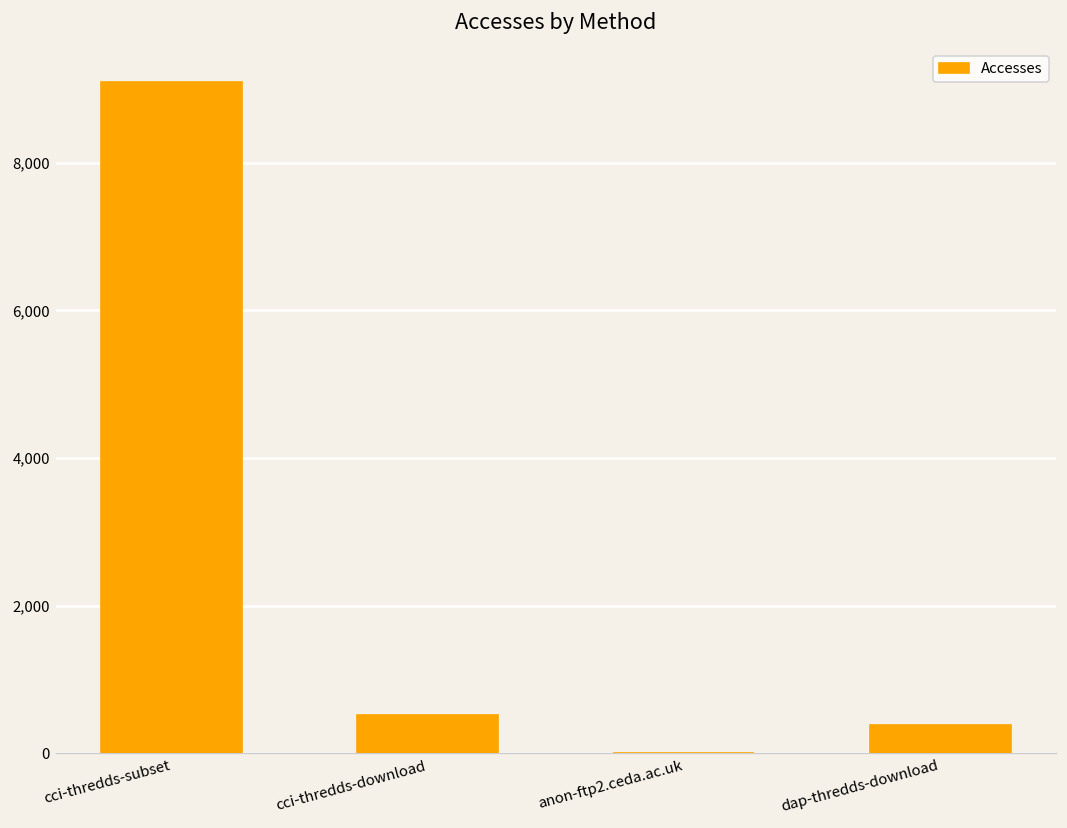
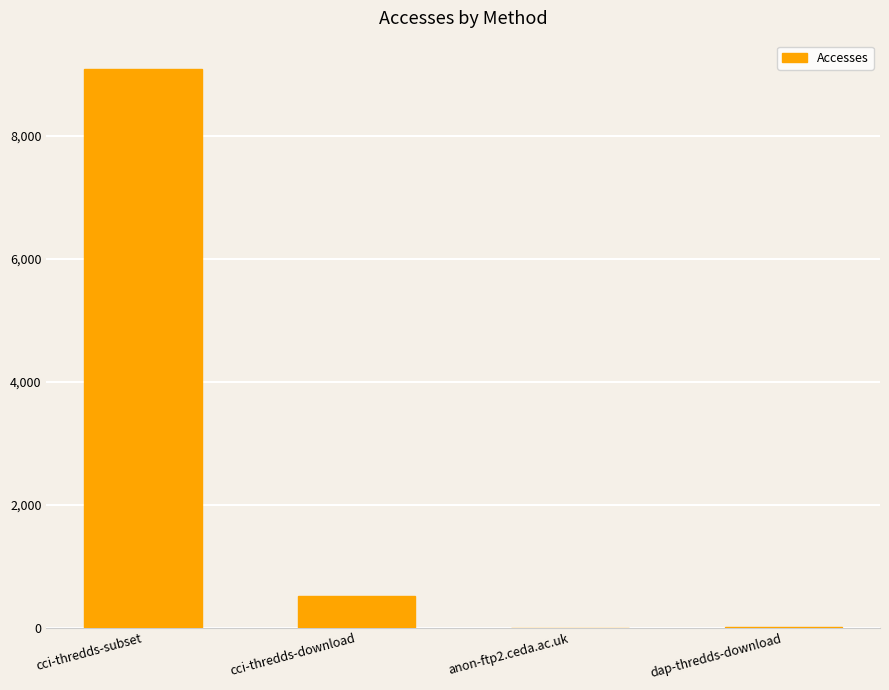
  {
    "cci-thredds-subset": "9,100",
    "cci-thredds-download": "500",
-   "dap-thredds-download": "400"
+   "dap-thredds-download": "0"
  }
